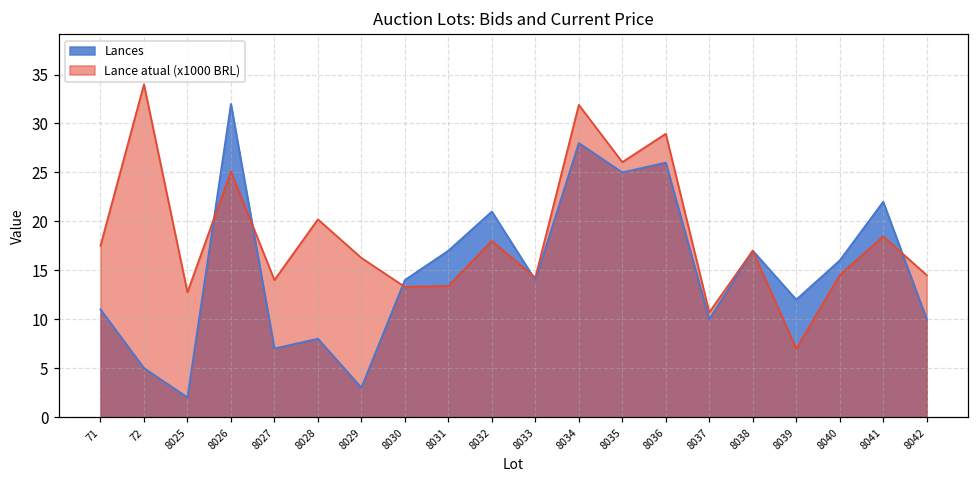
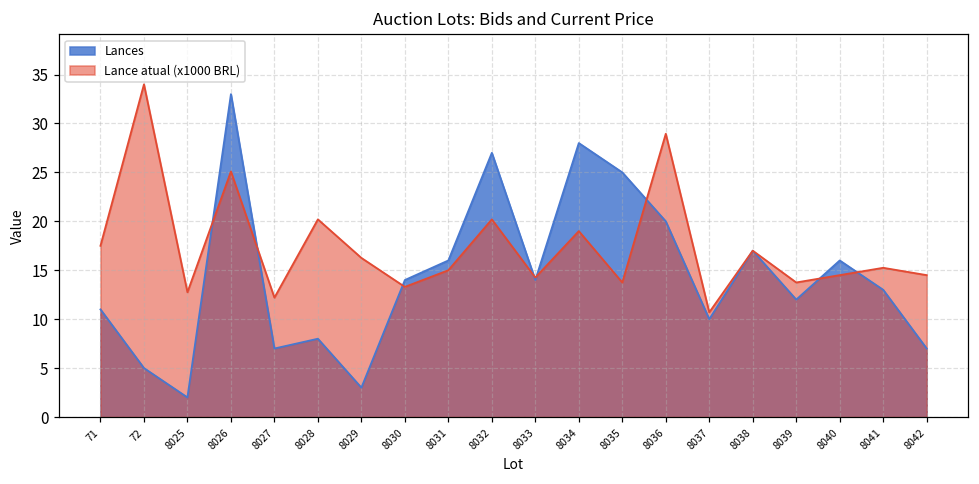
  {
    "Lances": {
      "71": 11,
      "72": 5,
      "8025": 2,
-     "8026": 32,
+     "8026": 33,
      "8027": 7,
      "8028": 8,
      "8029": 3,
      "8030": 14,
-     "8031": 17,
-     "8032": 21,
+     "8031": 16,
+     "8032": 27,
      "8034": 28,
      "8035": 25,
-     "8036": 26,
+     "8036": 20,
      "8037": 10,
      "8039": 12,
      "8040": 16,
-     "8041": 22,
-     "8042": 10
+     "8041": 13,
+     "8042": 7
    },
    "Lance atual (x1000 BRL)": {
      "71": 18,
      "72": 34,
      "8025": 13,
      "8026": 25,
-     "8027": 14,
+     "8027": 12,
      "8028": 20,
      "8029": 16,
      "8030": 13,
-     "8031": 13,
-     "8032": 18,
-     "8034": 32,
-     "8035": 26,
+     "8031": 15,
+     "8032": 20,
+     "8034": 19,
+     "8035": 14,
      "8036": 29,
      "8037": 11,
-     "8039": 7,
+     "8039": 14,
      "8040": 15,
-     "8041": 18,
+     "8041": 15,
      "8042": 15
    }
  }
